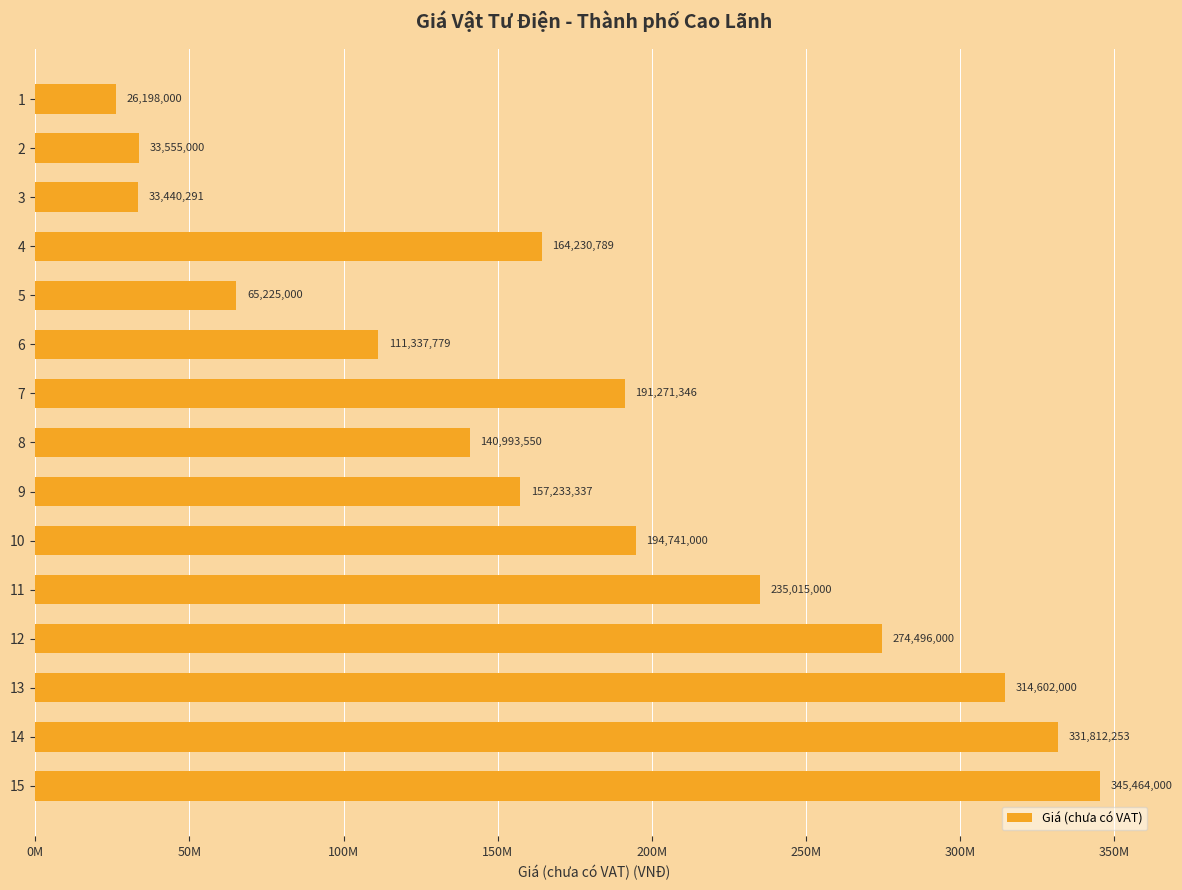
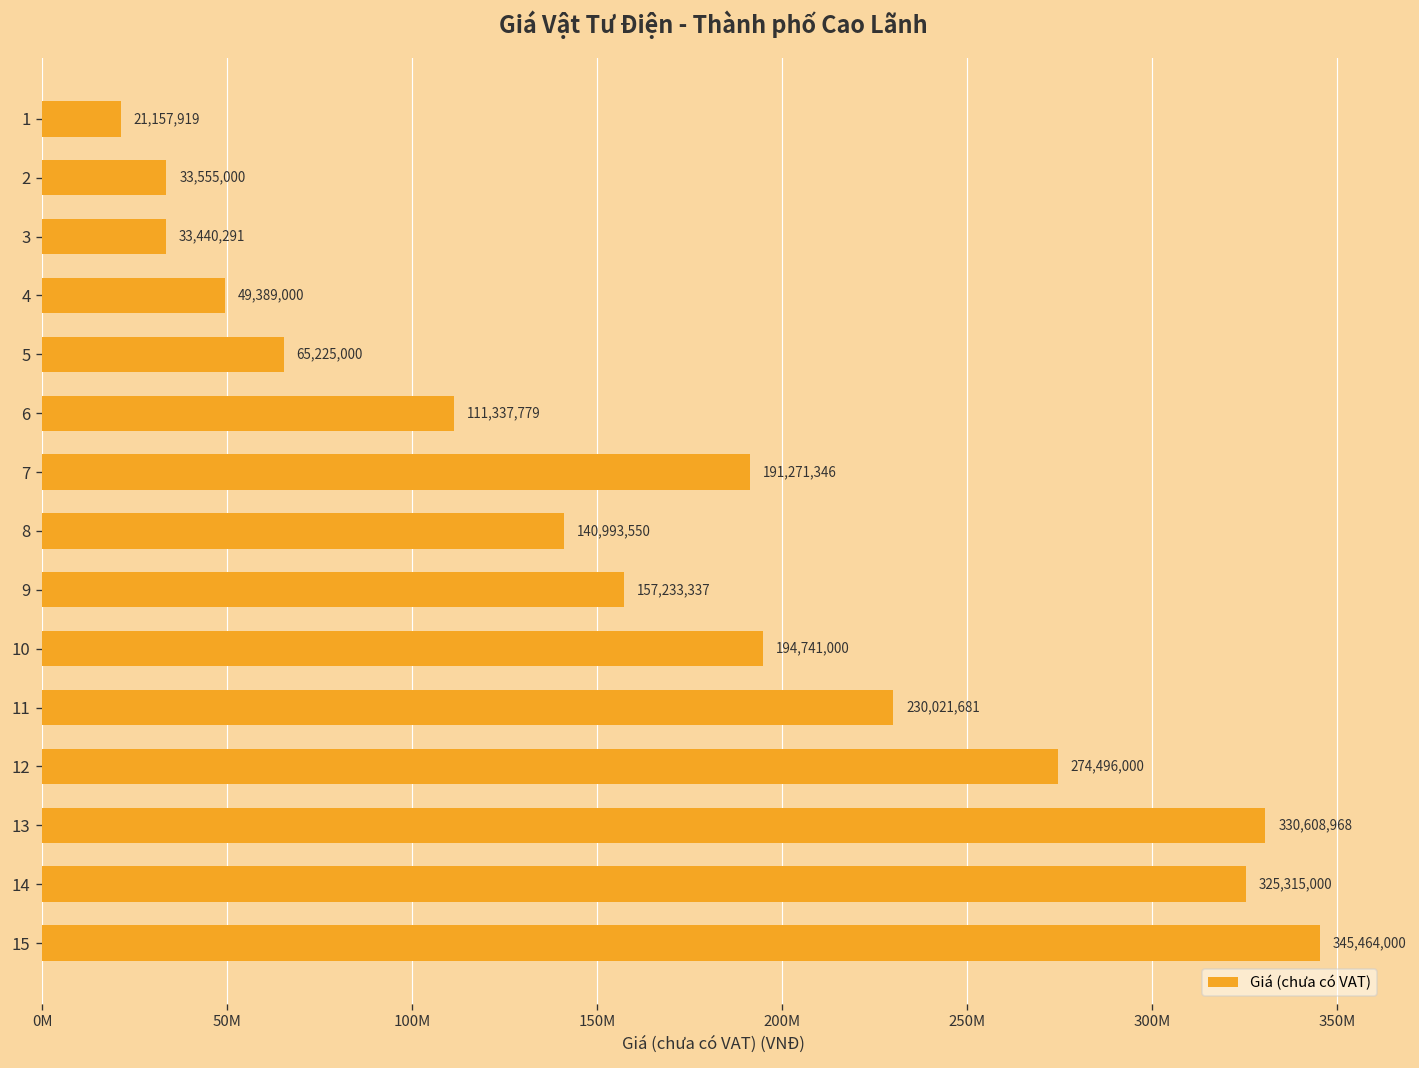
  {
-   "1": "26,198,000",
+   "1": "21,157,919",
    "2": "33,555,000",
    "3": "33,440,291",
-   "4": "164,230,789",
+   "4": "49,389,000",
    "5": "65,225,000",
    "6": "111,337,779",
    "7": "191,271,346",
    "8": "140,993,550",
    "9": "157,233,337",
    "10": "194,741,000",
-   "11": "235,015,000",
+   "11": "230,021,681",
    "12": "274,496,000",
-   "13": "314,602,000",
-   "14": "331,812,253",
+   "13": "330,608,968",
+   "14": "325,315,000",
    "15": "345,464,000"
  }
